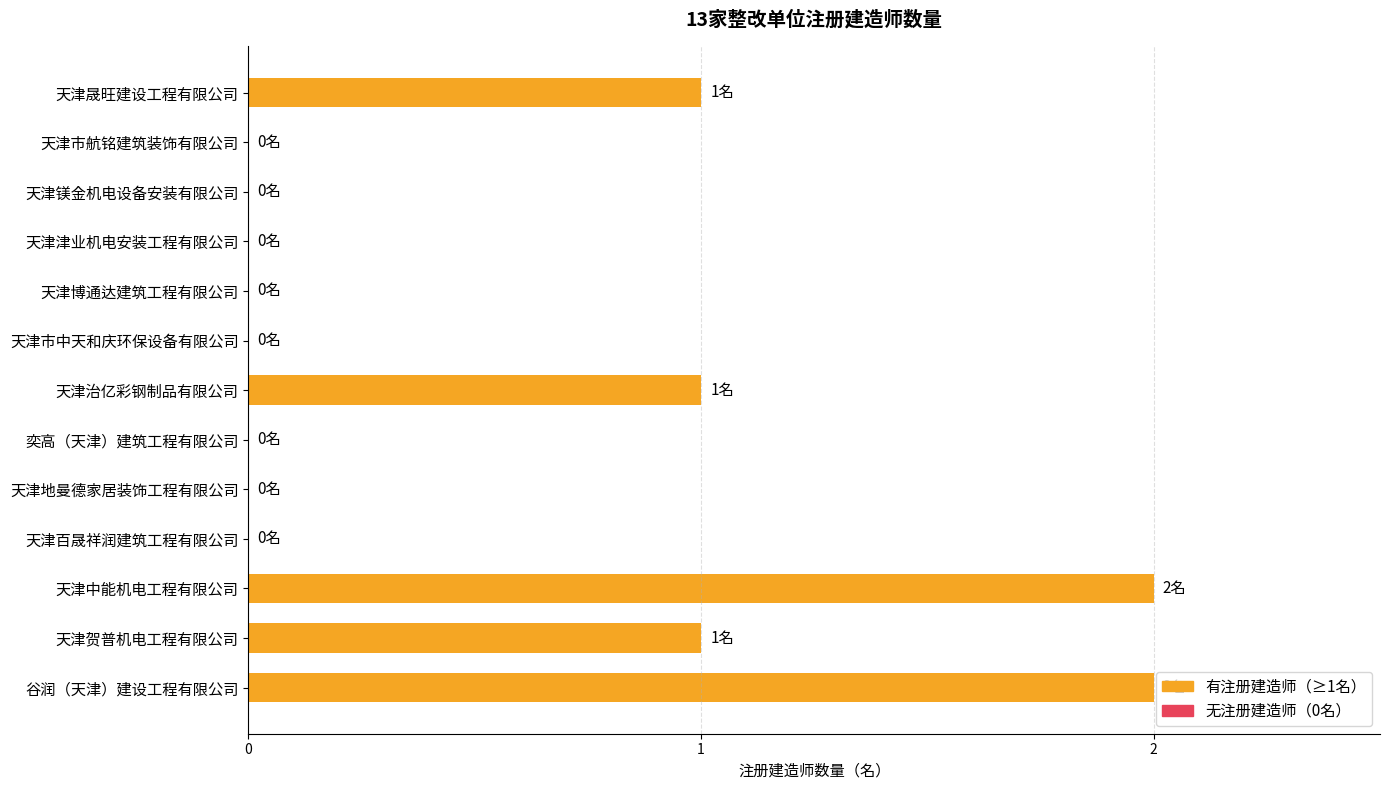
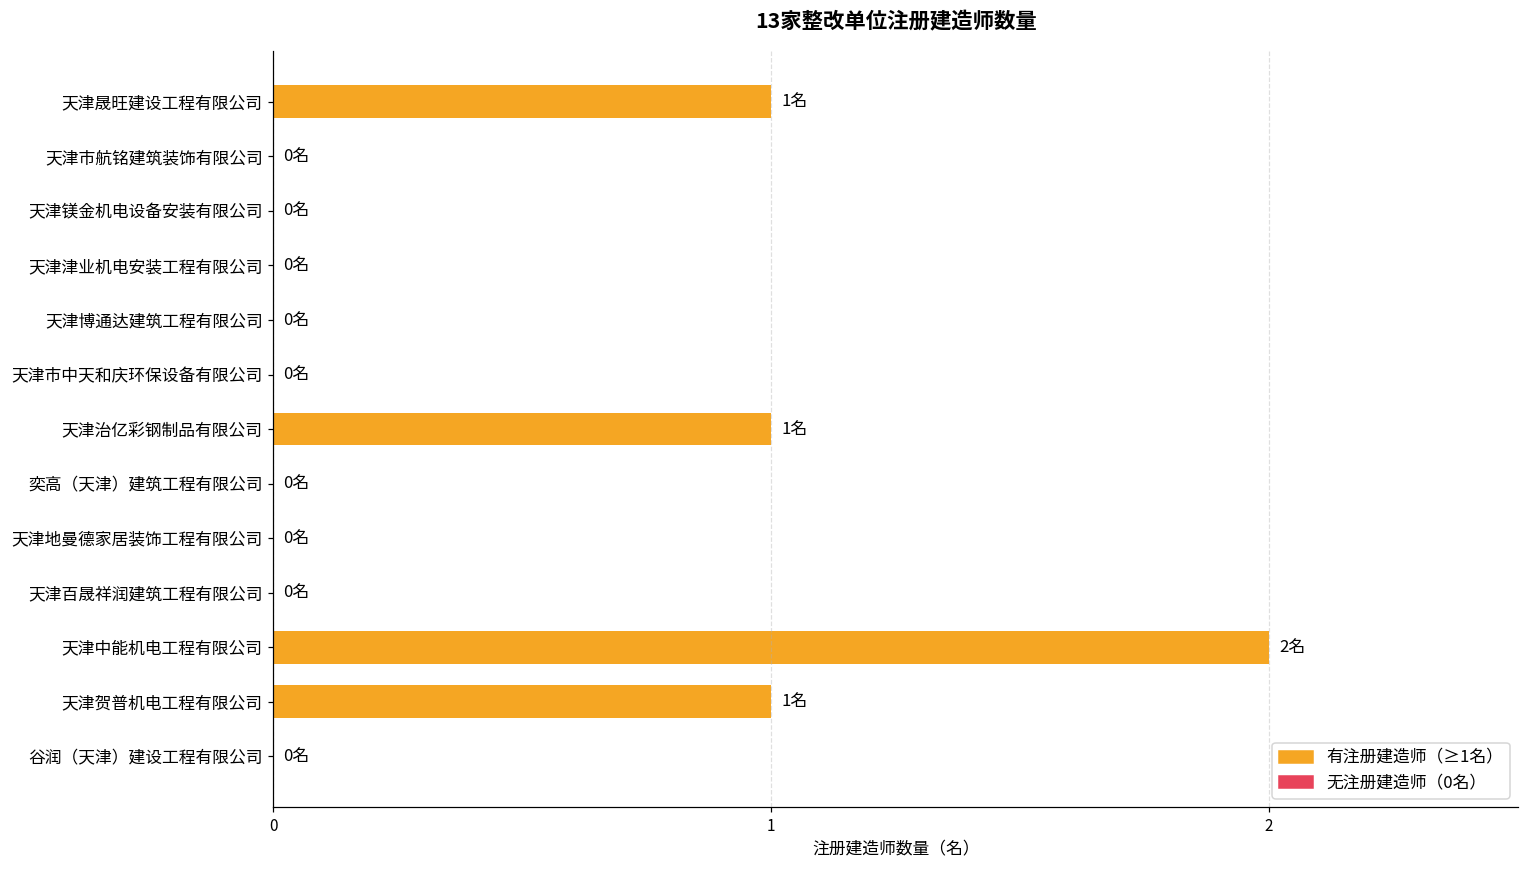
  {
-   "谷润（天津）建设工程有限公司": 2
+   "谷润（天津）建设工程有限公司": 0
  }
